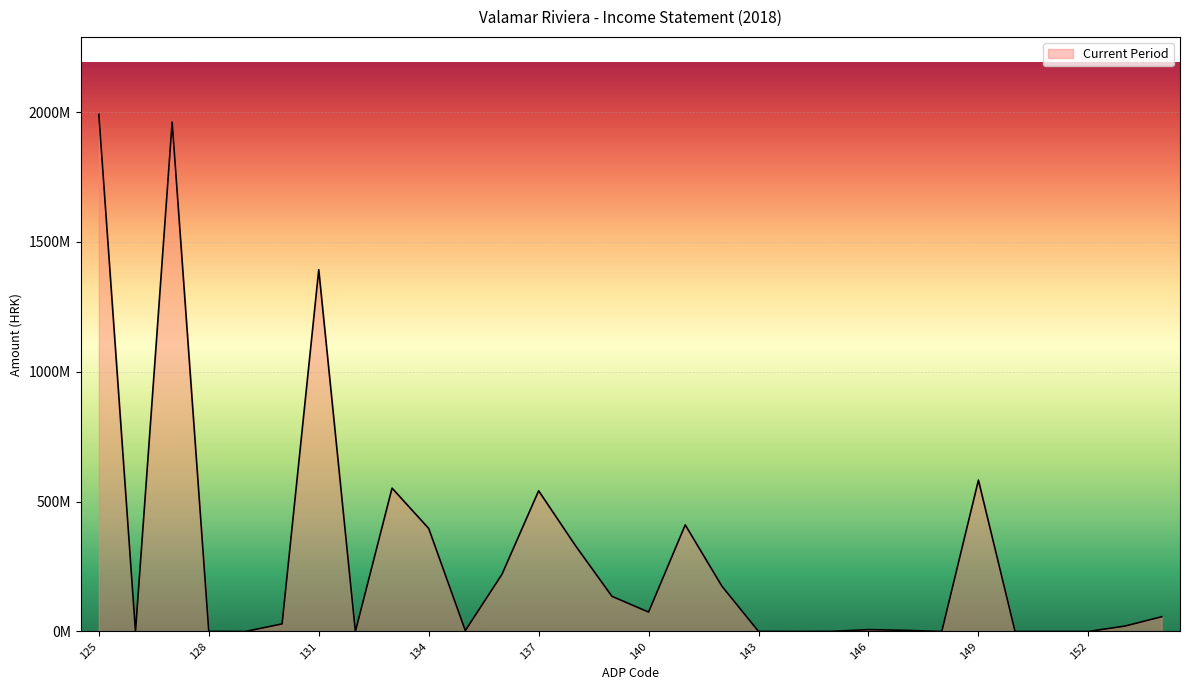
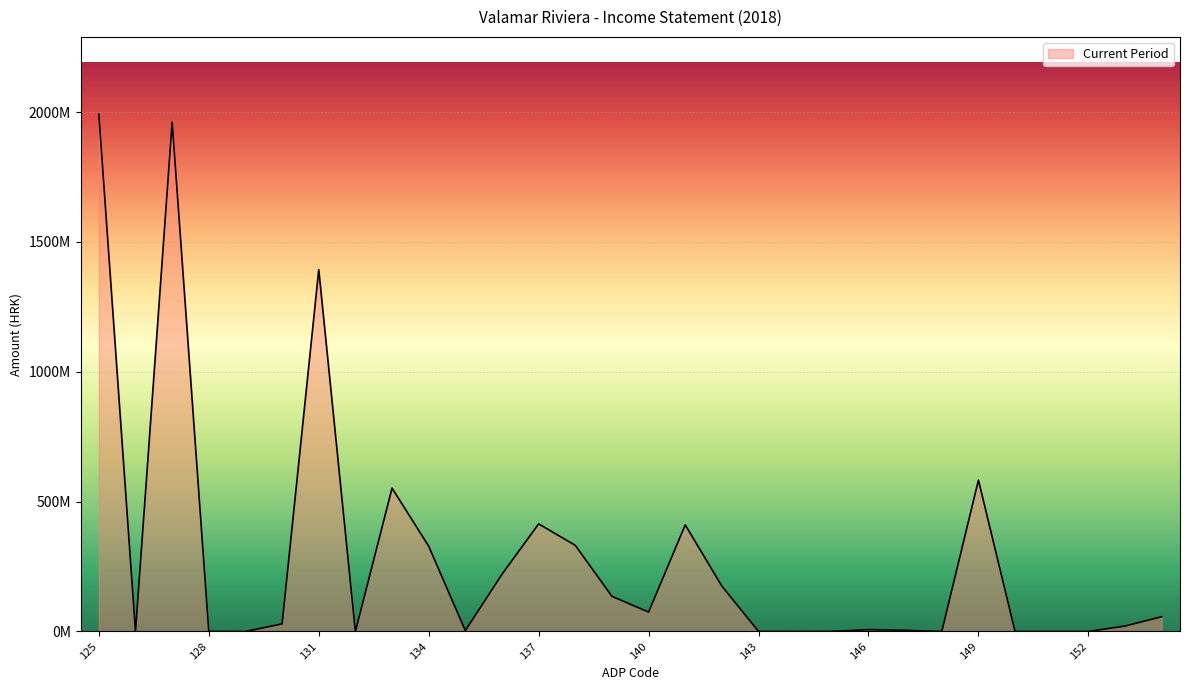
  {
    "125": 1990000000,
    "128": 0,
    "131": 1390000000,
-   "134": 400000000,
-   "137": 540000000,
+   "134": 330000000,
+   "137": 410000000,
    "140": 70000000,
    "143": 0,
    "146": 10000000,
    "149": 580000000,
    "152": 0
  }
